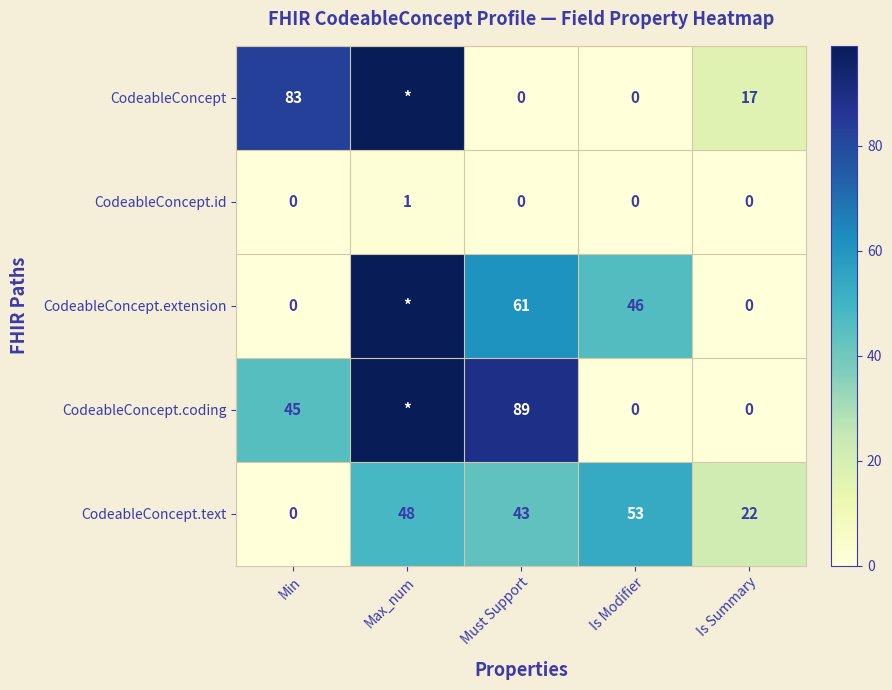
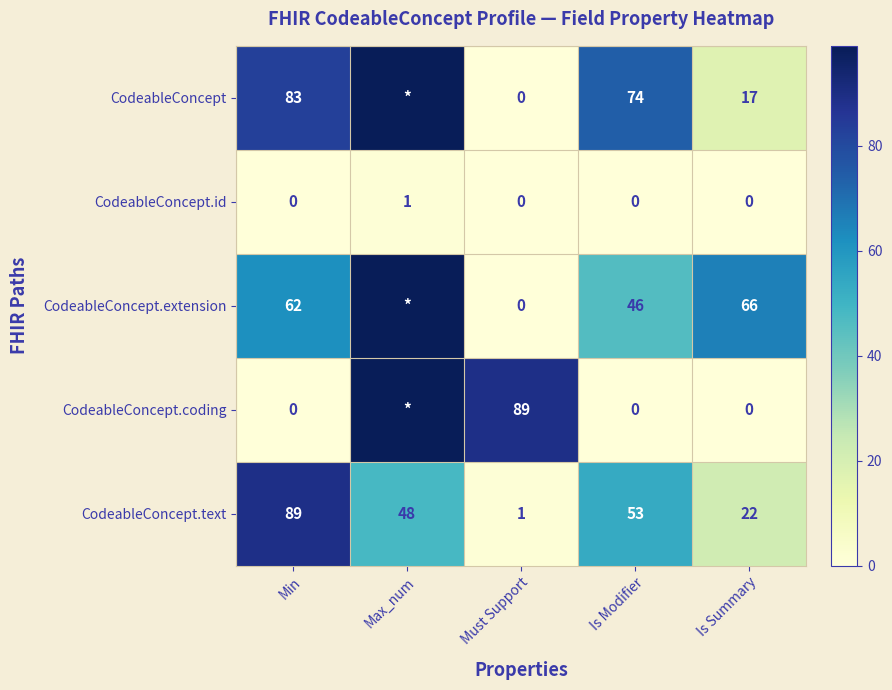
  {
    "CodeableConcept": {
      "Min": 83,
      "Must Support": 0,
-     "Is Modifier": 0,
+     "Is Modifier": 74,
      "Is Summary": 17
    },
    "CodeableConcept.id": {
      "Min": 0,
      "Max_num": 1,
      "Must Support": 0,
      "Is Modifier": 0,
      "Is Summary": 0
    },
    "CodeableConcept.extension": {
-     "Min": 0,
-     "Must Support": 61,
+     "Min": 62,
+     "Must Support": 0,
      "Is Modifier": 46,
-     "Is Summary": 0
+     "Is Summary": 66
    },
    "CodeableConcept.coding": {
-     "Min": 45,
+     "Min": 0,
      "Must Support": 89,
      "Is Modifier": 0,
      "Is Summary": 0
    },
    "CodeableConcept.text": {
-     "Min": 0,
+     "Min": 89,
      "Max_num": 48,
-     "Must Support": 43,
+     "Must Support": 1,
      "Is Modifier": 53,
      "Is Summary": 22
    }
  }
